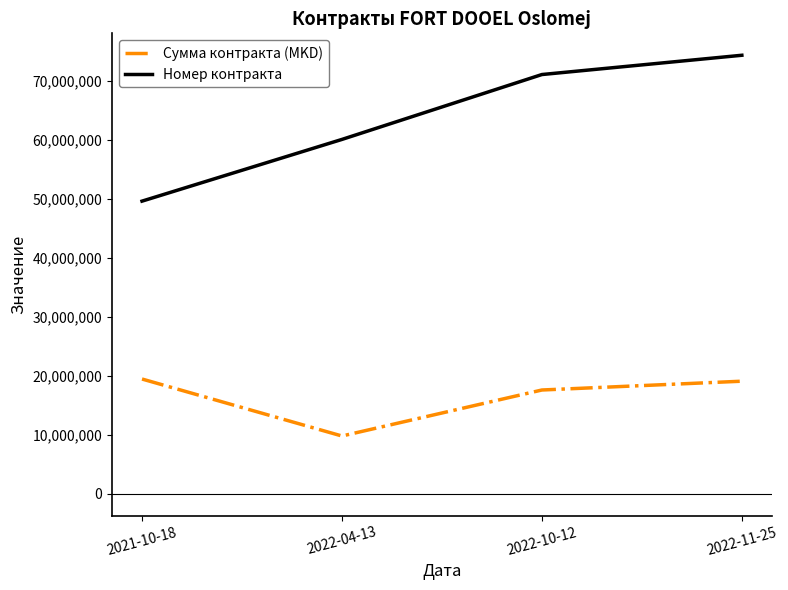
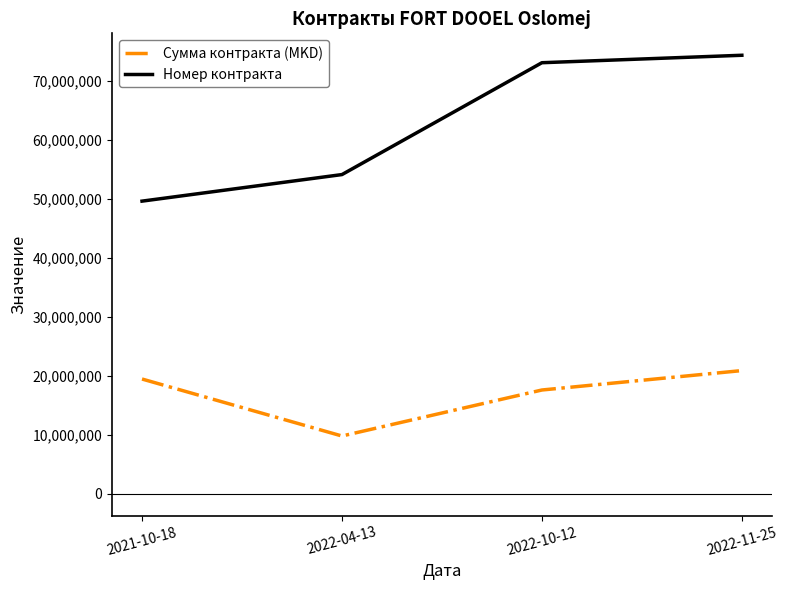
  {
    "Сумма контракта (MKD)": {
      "2021-10-18": "19,000,000",
      "2022-04-13": "10,000,000",
      "2022-10-12": "18,000,000",
-     "2022-11-25": "19,000,000"
+     "2022-11-25": "21,000,000"
    },
    "Номер контракта": {
      "2021-10-18": "50,000,000",
-     "2022-04-13": "60,000,000",
-     "2022-10-12": "71,000,000",
+     "2022-04-13": "54,000,000",
+     "2022-10-12": "73,000,000",
      "2022-11-25": "74,000,000"
    }
  }
